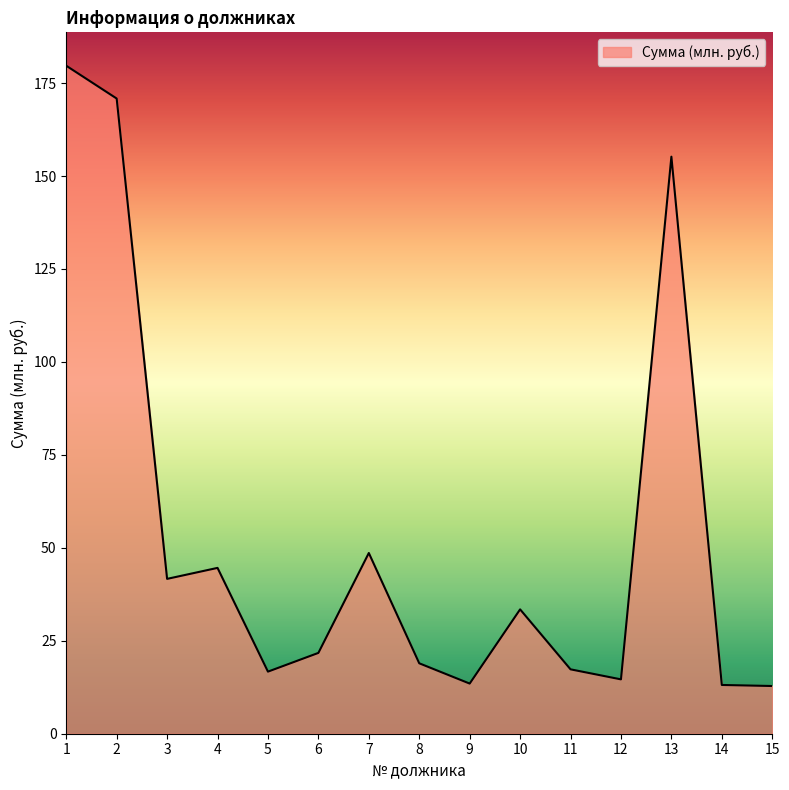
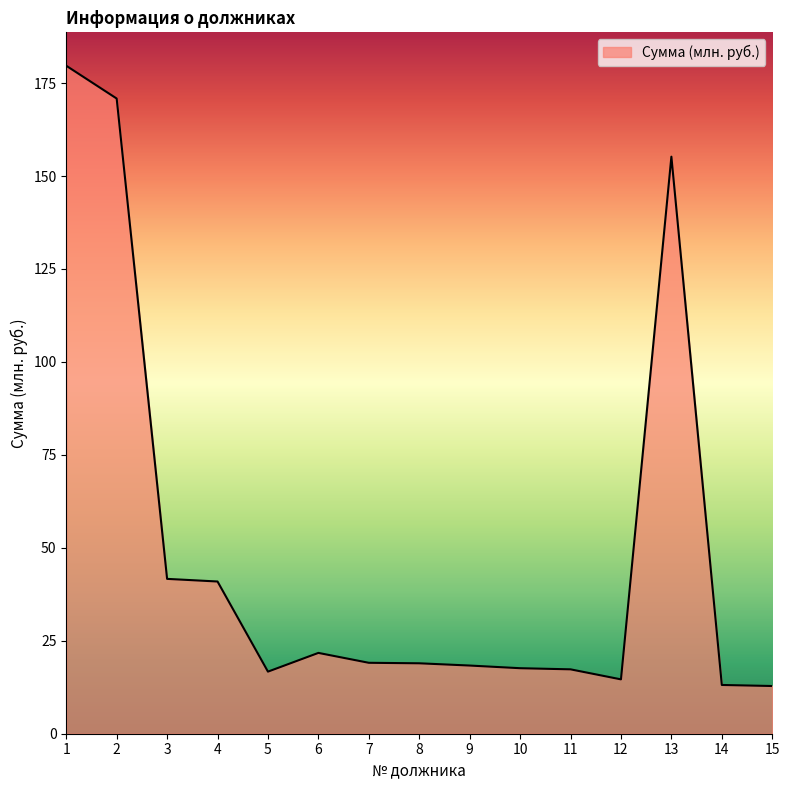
  {
    "1": 180,
    "2": 171,
    "3": 42,
-   "4": 45,
+   "4": 41,
    "5": 17,
    "6": 22,
-   "7": 49,
+   "7": 19,
    "8": 19,
-   "9": 13,
-   "10": 33,
+   "9": 18,
+   "10": 18,
    "11": 17,
    "12": 15,
    "13": 155,
    "14": 13,
    "15": 13
  }
